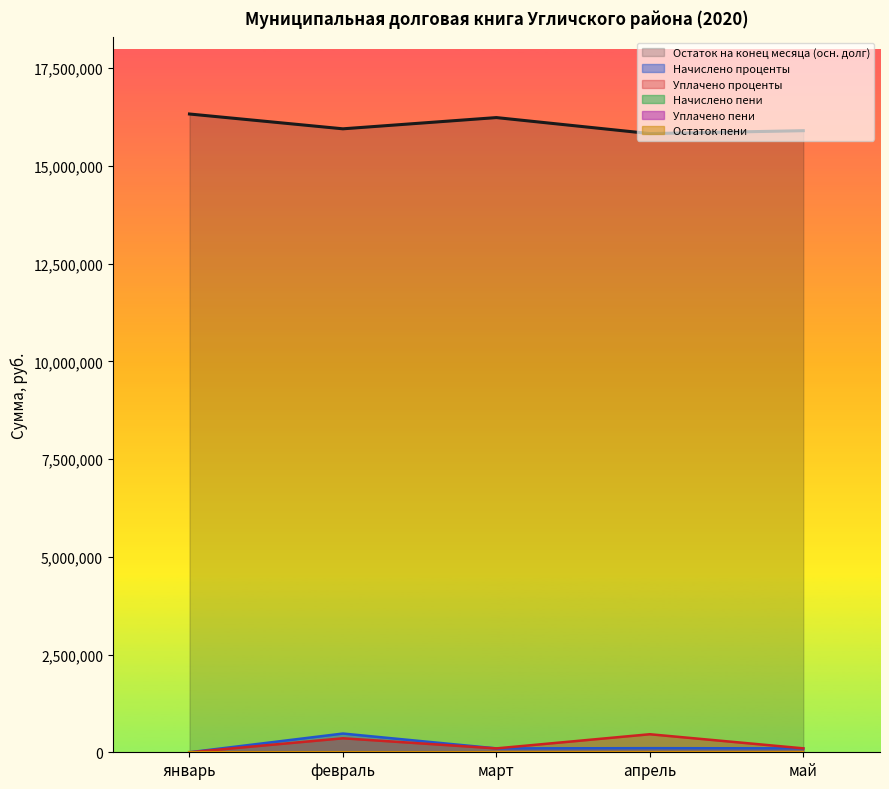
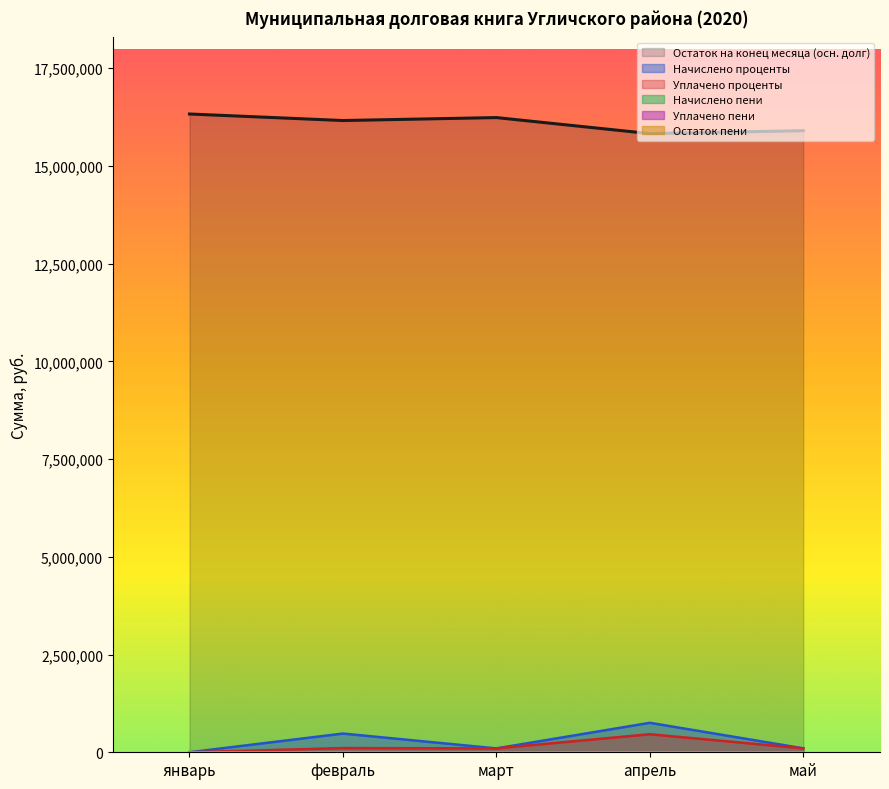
  {
    "Остаток на конец месяца (осн. долг)": {
      "январь": "16,300,000",
-     "февраль": "15,900,000",
+     "февраль": "16,200,000",
      "март": "16,200,000"
    },
    "Начислено проценты": {
      "февраль": "500,000",
-     "апрель": "100,000"
+     "апрель": "800,000"
    },
    "Уплачено проценты": {
-     "февраль": "400,000",
+     "февраль": "100,000",
      "апрель": "500,000"
    },
    "Остаток пени": {
      "февраль": "0",
      "март": "0",
      "апрель": "0",
      "май": "0"
    }
  }
